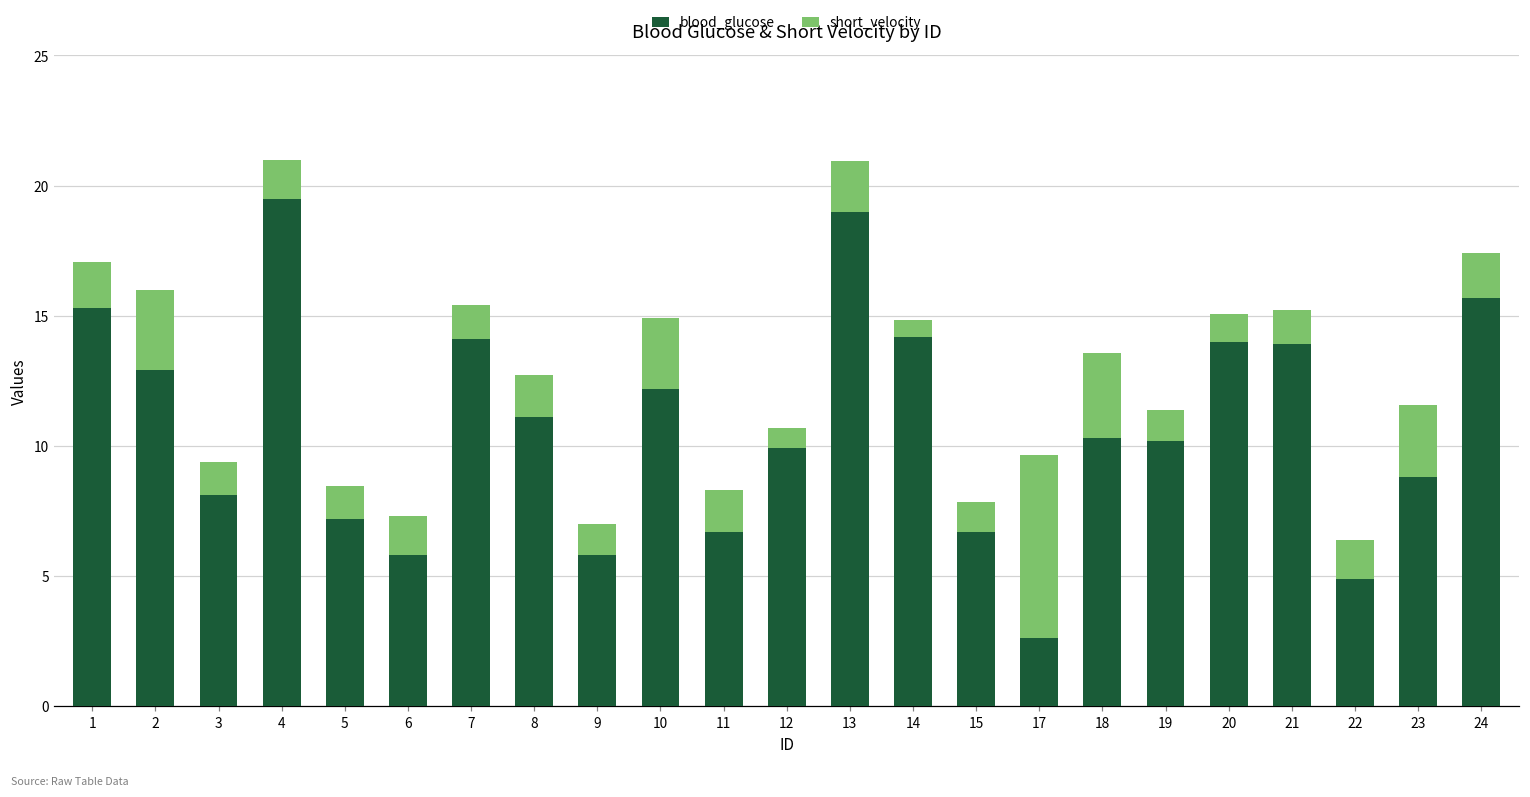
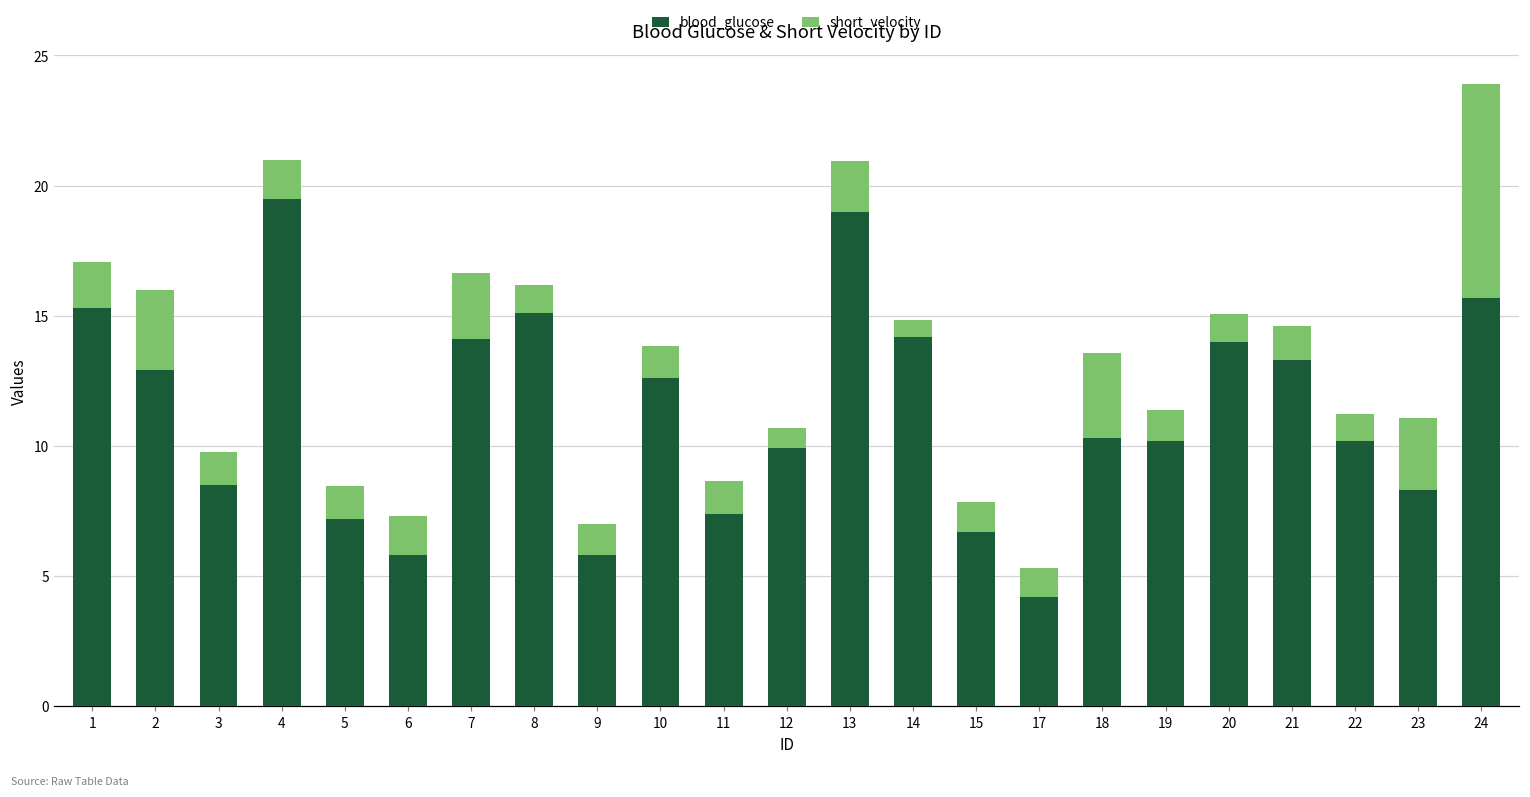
  {
    "blood_glucose": {
      "1": 15.3,
      "2": 12.9,
-     "3": 8.1,
+     "3": 8.5,
      "4": 19.5,
      "5": 7.2,
      "6": 5.8,
      "7": 14.1,
-     "8": 11.1,
+     "8": 15.1,
      "9": 5.8,
-     "10": 12.2,
-     "11": 6.7,
+     "10": 12.6,
+     "11": 7.4,
      "12": 9.9,
      "13": 19.0,
      "14": 14.2,
      "15": 6.7,
-     "17": 2.6,
+     "17": 4.2,
      "18": 10.3,
      "19": 10.2,
      "20": 14.0,
-     "21": 13.9,
-     "22": 4.9,
-     "23": 8.8,
+     "21": 13.3,
+     "22": 10.2,
+     "23": 8.3,
      "24": 15.7
    },
    "short_velocity": {
      "1": 1.8,
      "2": 3.1,
      "3": 1.3,
      "4": 1.5,
      "5": 1.3,
      "6": 1.5,
-     "7": 1.3,
-     "8": 1.6,
+     "7": 2.6,
+     "8": 1.1,
      "9": 1.2,
-     "10": 2.7,
-     "11": 1.6,
+     "10": 1.2,
+     "11": 1.3,
      "12": 0.8,
      "13": 1.9,
      "14": 0.6,
      "15": 1.1,
-     "17": 7.1,
+     "17": 1.1,
      "18": 3.3,
      "19": 1.2,
      "20": 1.1,
      "21": 1.3,
-     "22": 1.5,
+     "22": 1.0,
      "23": 2.8,
-     "24": 1.7
+     "24": 8.2
    }
  }
